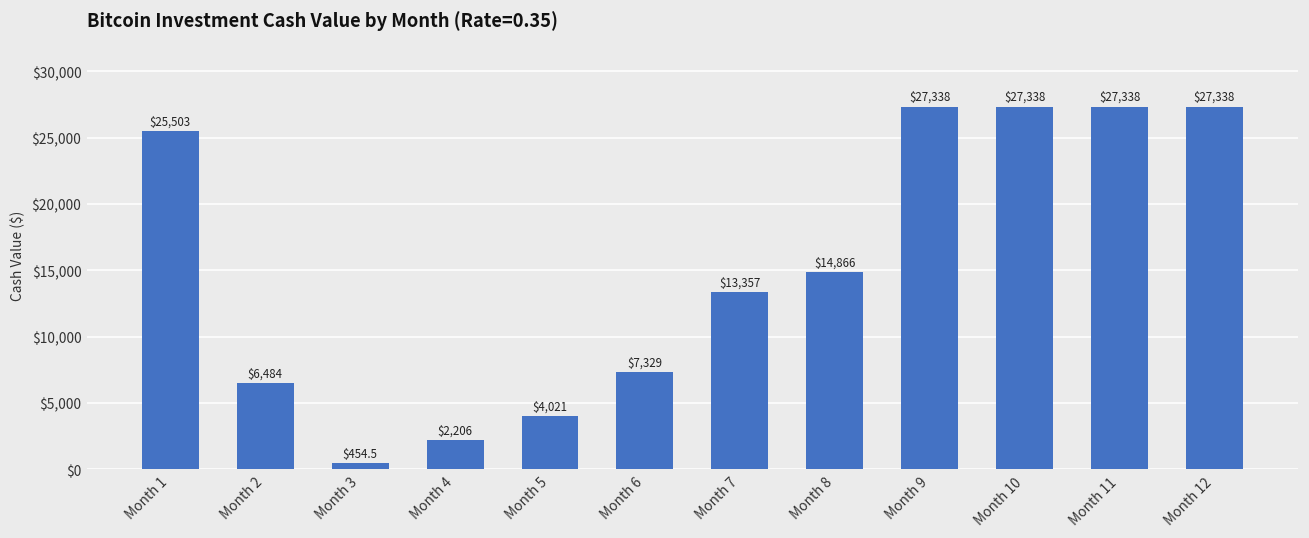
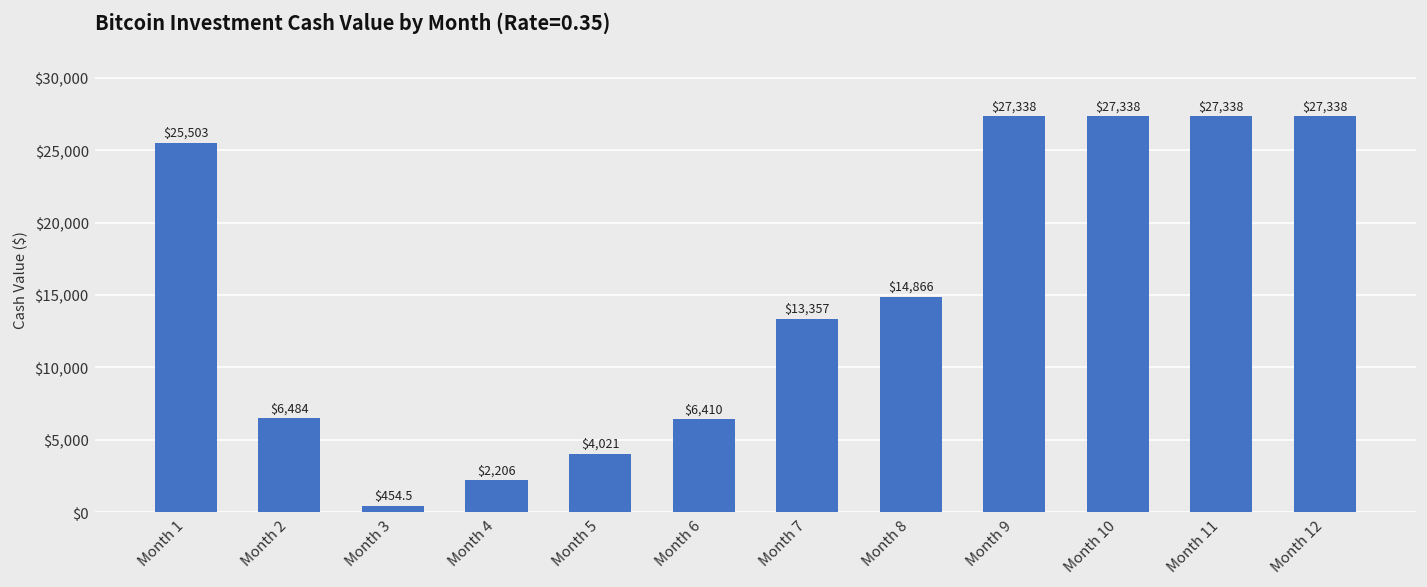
  {
    "Month 1": "$25,503",
    "Month 2": "$6,484",
    "Month 3": "$454.5",
    "Month 4": "$2,206",
    "Month 5": "$4,021",
-   "Month 6": "$7,329",
+   "Month 6": "$6,410",
    "Month 7": "$13,357",
    "Month 8": "$14,866",
    "Month 9": "$27,338",
    "Month 10": "$27,338",
    "Month 11": "$27,338",
    "Month 12": "$27,338"
  }
